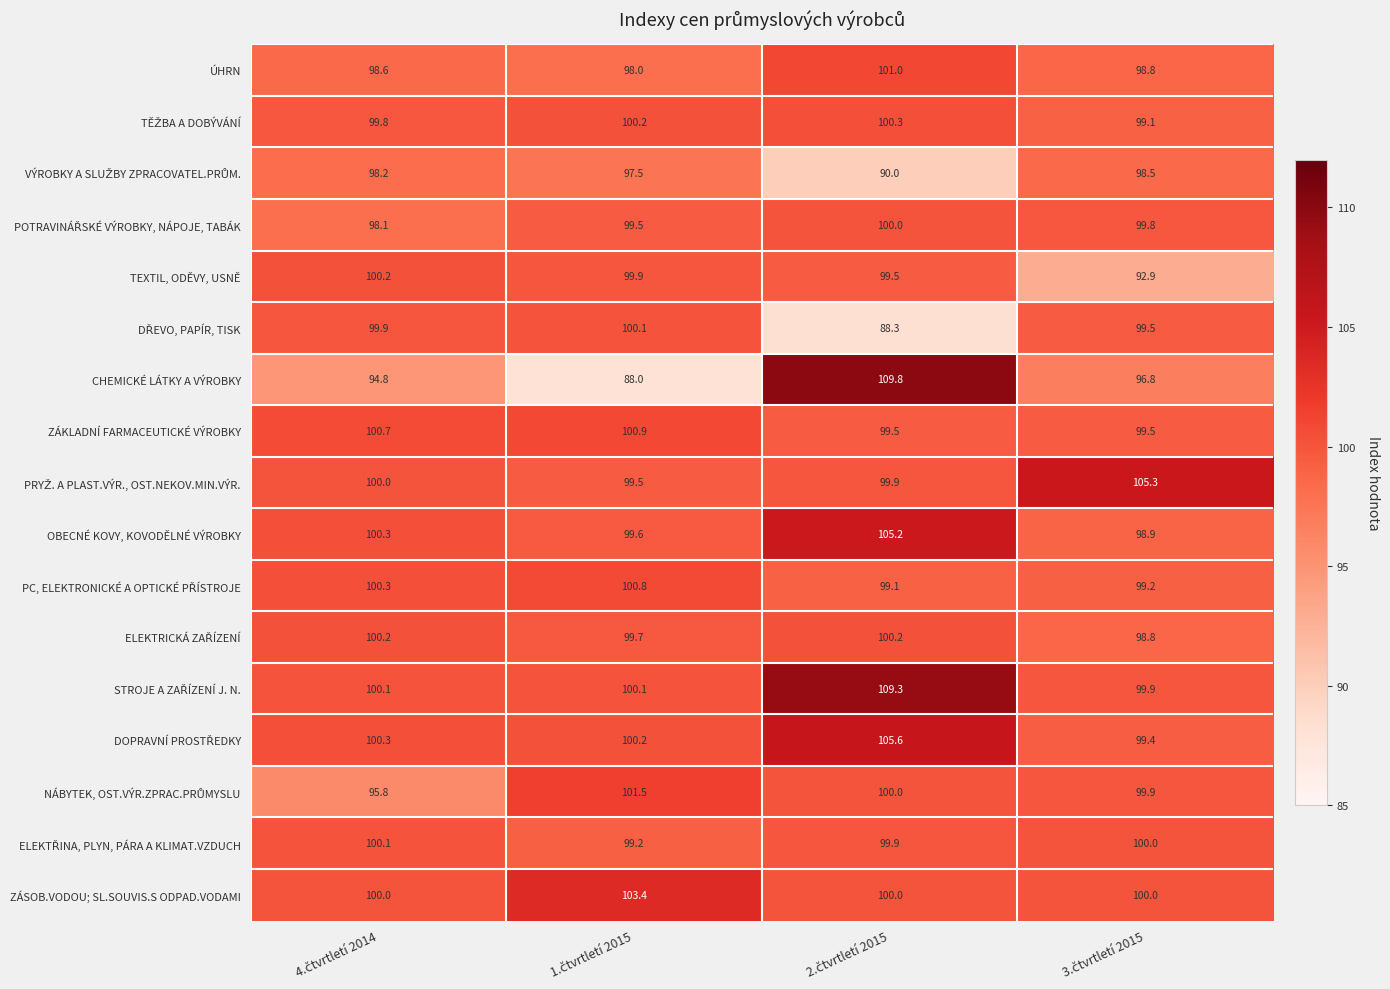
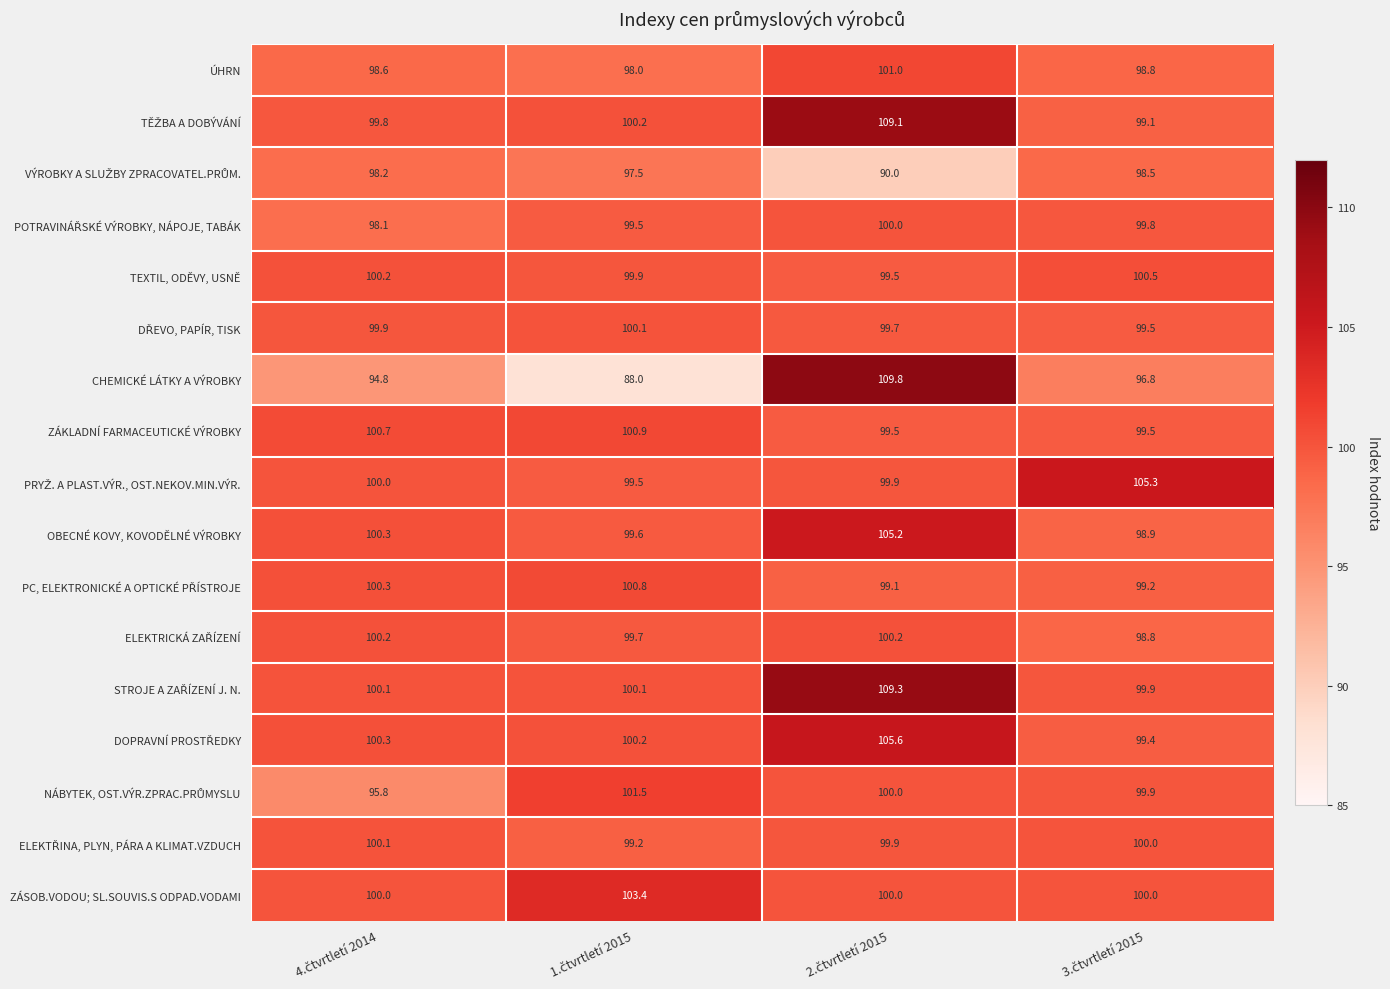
  {
    "ÚHRN": {
      "4.čtvrtletí 2014": 98.6,
      "1.čtvrtletí 2015": 98.0,
      "2.čtvrtletí 2015": 101.0,
      "3.čtvrtletí 2015": 98.8
    },
    "TĚŽBA A DOBÝVÁNÍ": {
      "4.čtvrtletí 2014": 99.8,
      "1.čtvrtletí 2015": 100.2,
-     "2.čtvrtletí 2015": 100.3,
+     "2.čtvrtletí 2015": 109.1,
      "3.čtvrtletí 2015": 99.1
    },
    "VÝROBKY A SLUŽBY ZPRACOVATEL.PRŮM.": {
      "4.čtvrtletí 2014": 98.2,
      "1.čtvrtletí 2015": 97.5,
      "2.čtvrtletí 2015": 90.0,
      "3.čtvrtletí 2015": 98.5
    },
    "POTRAVINÁŘSKÉ VÝROBKY, NÁPOJE, TABÁK": {
      "4.čtvrtletí 2014": 98.1,
      "1.čtvrtletí 2015": 99.5,
      "2.čtvrtletí 2015": 100.0,
      "3.čtvrtletí 2015": 99.8
    },
    "TEXTIL, ODĚVY, USNĚ": {
      "4.čtvrtletí 2014": 100.2,
      "1.čtvrtletí 2015": 99.9,
      "2.čtvrtletí 2015": 99.5,
-     "3.čtvrtletí 2015": 92.9
+     "3.čtvrtletí 2015": 100.5
    },
    "DŘEVO, PAPÍR, TISK": {
      "4.čtvrtletí 2014": 99.9,
      "1.čtvrtletí 2015": 100.1,
-     "2.čtvrtletí 2015": 88.3,
+     "2.čtvrtletí 2015": 99.7,
      "3.čtvrtletí 2015": 99.5
    },
    "CHEMICKÉ LÁTKY A VÝROBKY": {
      "4.čtvrtletí 2014": 94.8,
      "1.čtvrtletí 2015": 88.0,
      "2.čtvrtletí 2015": 109.8,
      "3.čtvrtletí 2015": 96.8
    },
    "ZÁKLADNÍ FARMACEUTICKÉ VÝROBKY": {
      "4.čtvrtletí 2014": 100.7,
      "1.čtvrtletí 2015": 100.9,
      "2.čtvrtletí 2015": 99.5,
      "3.čtvrtletí 2015": 99.5
    },
    "PRYŽ. A PLAST.VÝR., OST.NEKOV.MIN.VÝR.": {
      "4.čtvrtletí 2014": 100.0,
      "1.čtvrtletí 2015": 99.5,
      "2.čtvrtletí 2015": 99.9,
      "3.čtvrtletí 2015": 105.3
    },
    "OBECNÉ KOVY, KOVODĚLNÉ VÝROBKY": {
      "4.čtvrtletí 2014": 100.3,
      "1.čtvrtletí 2015": 99.6,
      "2.čtvrtletí 2015": 105.2,
      "3.čtvrtletí 2015": 98.9
    },
    "PC, ELEKTRONICKÉ A OPTICKÉ PŘÍSTROJE": {
      "4.čtvrtletí 2014": 100.3,
      "1.čtvrtletí 2015": 100.8,
      "2.čtvrtletí 2015": 99.1,
      "3.čtvrtletí 2015": 99.2
    },
    "ELEKTRICKÁ ZAŘÍZENÍ": {
      "4.čtvrtletí 2014": 100.2,
      "1.čtvrtletí 2015": 99.7,
      "2.čtvrtletí 2015": 100.2,
      "3.čtvrtletí 2015": 98.8
    },
    "STROJE A ZAŘÍZENÍ J. N.": {
      "4.čtvrtletí 2014": 100.1,
      "1.čtvrtletí 2015": 100.1,
      "2.čtvrtletí 2015": 109.3,
      "3.čtvrtletí 2015": 99.9
    },
    "DOPRAVNÍ PROSTŘEDKY": {
      "4.čtvrtletí 2014": 100.3,
      "1.čtvrtletí 2015": 100.2,
      "2.čtvrtletí 2015": 105.6,
      "3.čtvrtletí 2015": 99.4
    },
    "NÁBYTEK, OST.VÝR.ZPRAC.PRŮMYSLU": {
      "4.čtvrtletí 2014": 95.8,
      "1.čtvrtletí 2015": 101.5,
      "2.čtvrtletí 2015": 100.0,
      "3.čtvrtletí 2015": 99.9
    },
    "ELEKTŘINA, PLYN, PÁRA A KLIMAT.VZDUCH": {
      "4.čtvrtletí 2014": 100.1,
      "1.čtvrtletí 2015": 99.2,
      "2.čtvrtletí 2015": 99.9,
      "3.čtvrtletí 2015": 100.0
    },
    "ZÁSOB.VODOU; SL.SOUVIS.S ODPAD.VODAMI": {
      "4.čtvrtletí 2014": 100.0,
      "1.čtvrtletí 2015": 103.4,
      "2.čtvrtletí 2015": 100.0,
      "3.čtvrtletí 2015": 100.0
    }
  }
